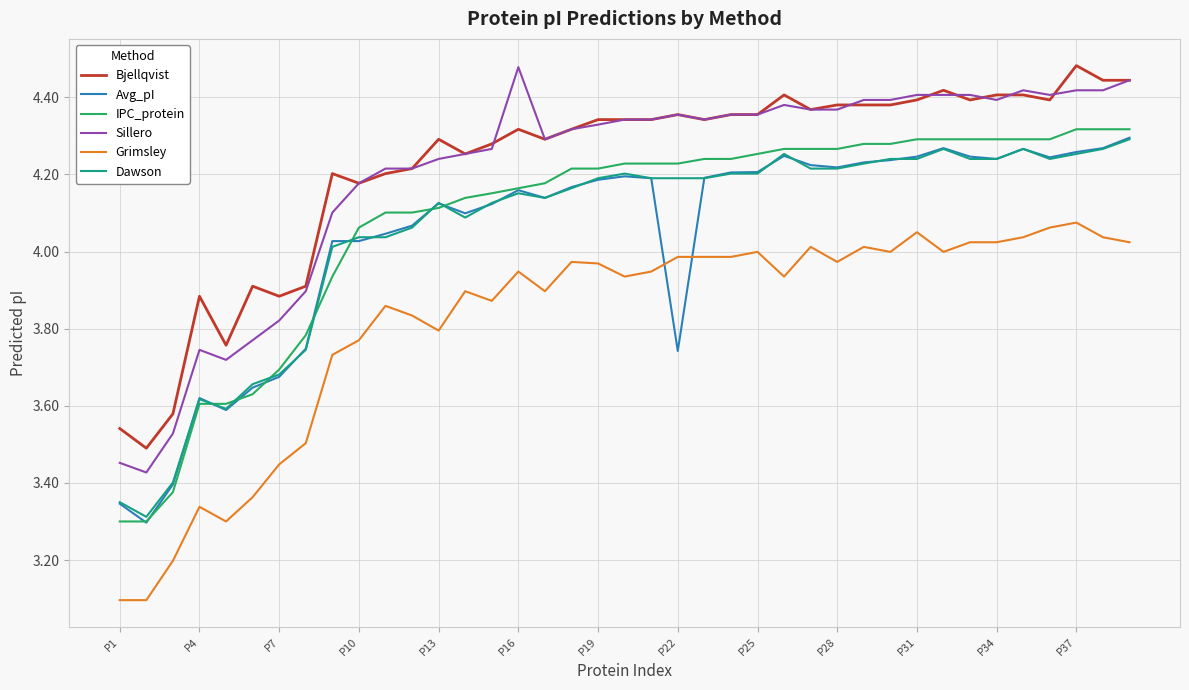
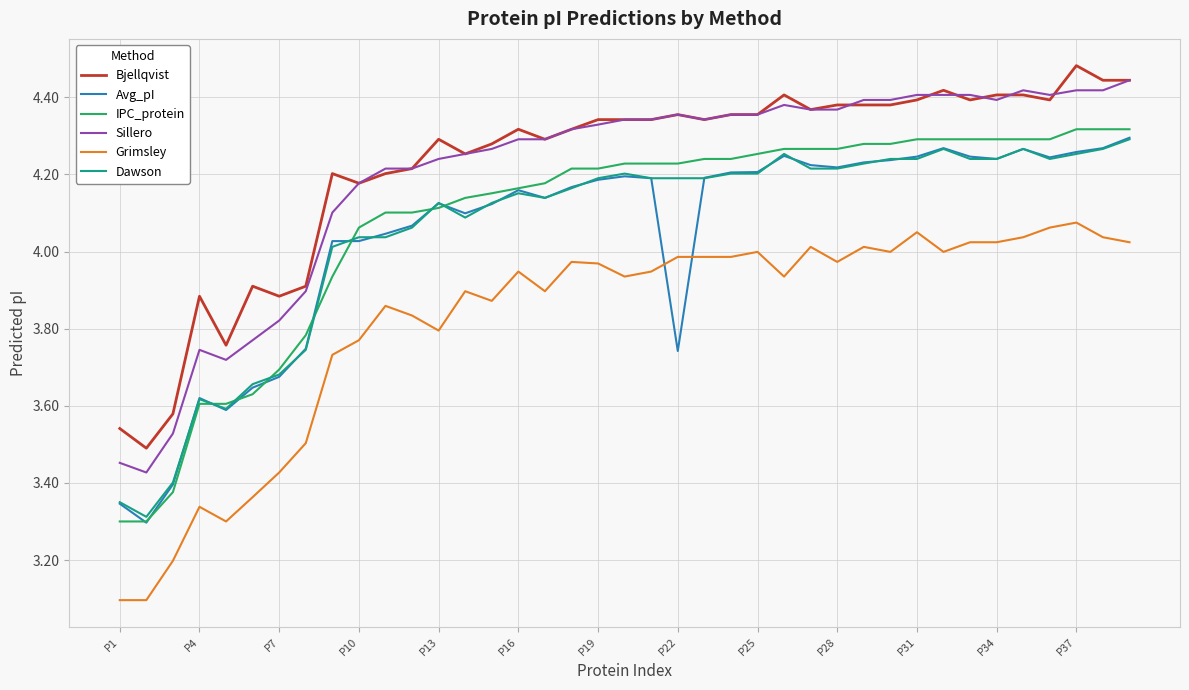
  {
    "Bjellqvist": {
      "P1": 3.54,
      "P4": 3.88,
      "P7": 3.88,
      "P13": 4.29,
      "P16": 4.32,
      "P19": 4.34,
      "P28": 4.38,
      "P31": 4.39,
      "P34": 4.41,
      "P37": 4.48
    },
    "Avg_pI": {
      "P10": 4.03,
      "P22": 3.74
    },
    "Sillero": {
      "P1": 3.45,
      "P4": 3.75,
      "P7": 3.82,
      "P13": 4.24,
-     "P16": 4.48,
+     "P16": 4.29,
      "P19": 4.33,
      "P28": 4.37,
      "P31": 4.41,
      "P34": 4.39,
      "P37": 4.42
    },
    "Grimsley": {
      "P1": 3.10,
      "P4": 3.34,
-     "P7": 3.45,
+     "P7": 3.43,
      "P10": 3.77,
      "P13": 3.80,
      "P16": 3.95,
      "P19": 3.97,
      "P22": 3.99,
      "P25": 4.00,
      "P28": 3.97,
      "P31": 4.05,
      "P34": 4.02,
      "P37": 4.08
    }
  }
